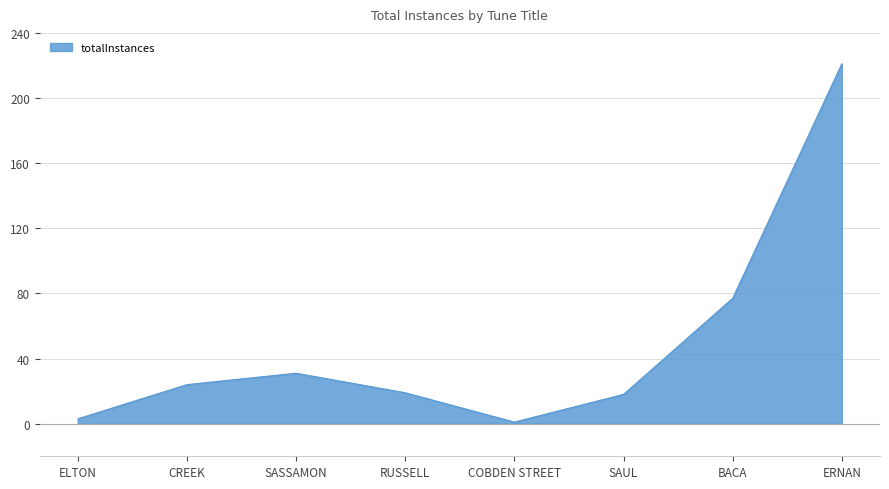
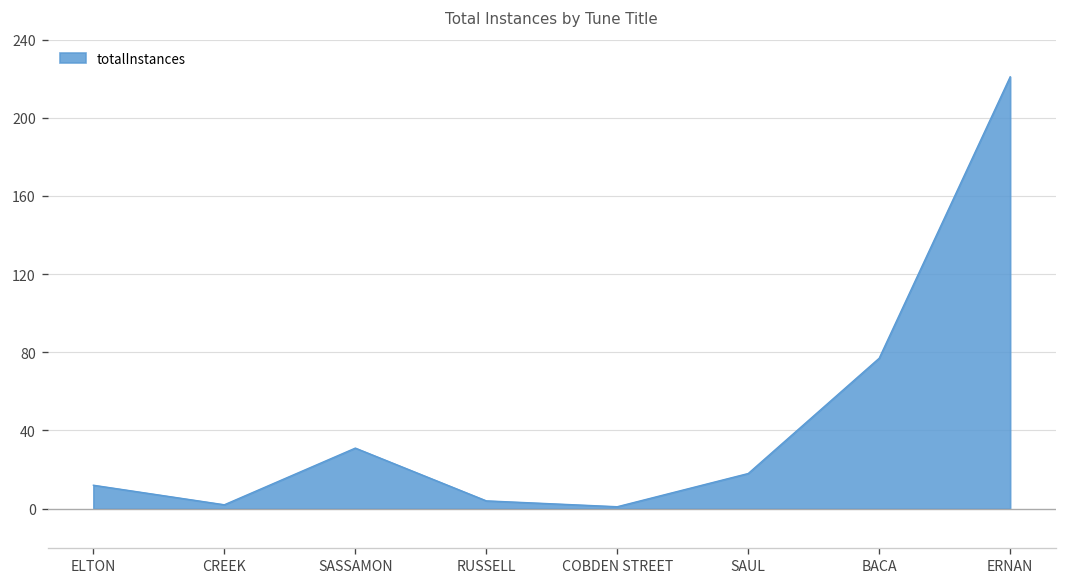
  {
-   "ELTON": 3,
-   "CREEK": 24,
+   "ELTON": 12,
+   "CREEK": 2,
    "SASSAMON": 31,
-   "RUSSELL": 19,
+   "RUSSELL": 4,
    "COBDEN STREET": 1,
    "SAUL": 18,
    "BACA": 77,
    "ERNAN": 221
  }
